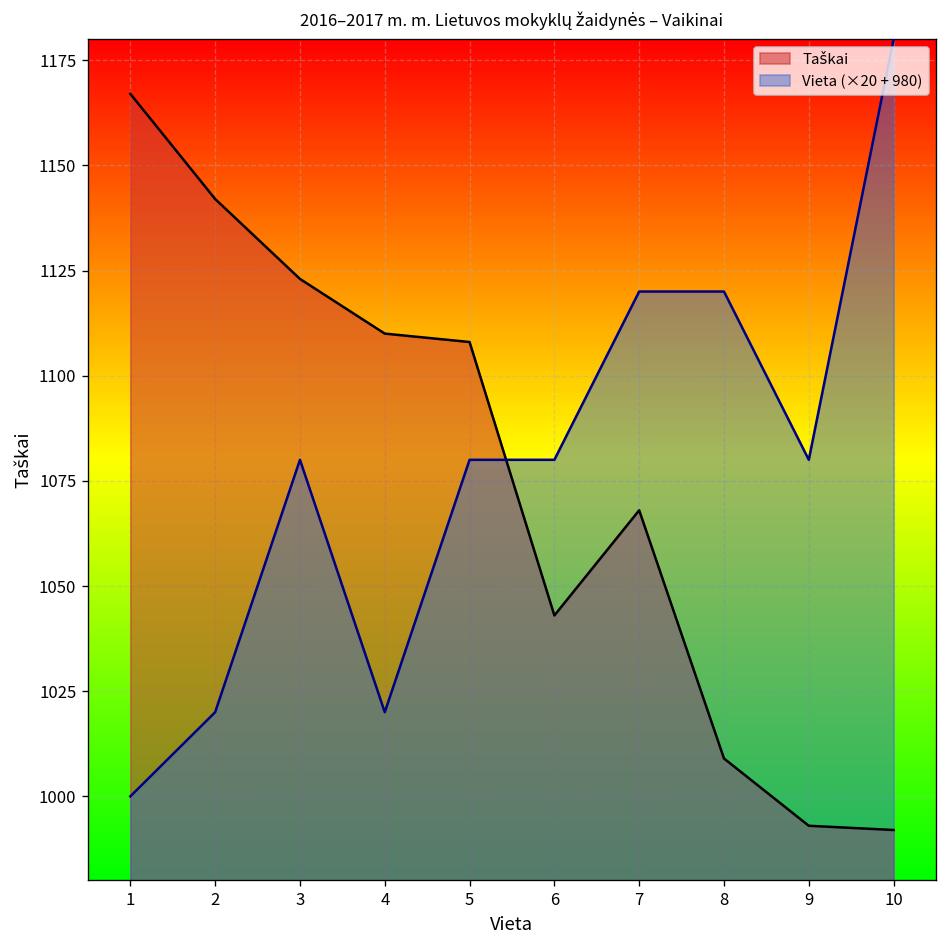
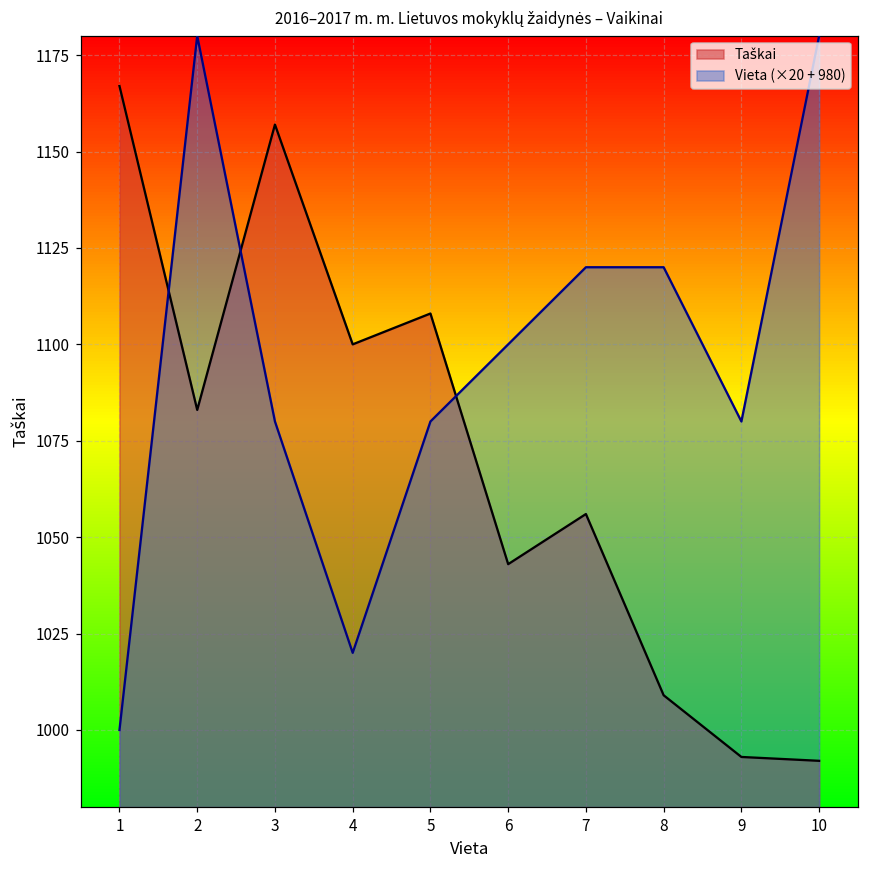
  {
    "Taškai": {
      "1": 1167,
-     "2": 1142,
-     "3": 1123,
-     "4": 1110,
+     "2": 1083,
+     "3": 1157,
+     "4": 1100,
      "5": 1108,
      "6": 1043,
-     "7": 1068,
+     "7": 1056,
      "8": 1009,
      "9": 993,
      "10": 992
    },
    "Vieta (×20 + 980)": {
      "1": 1000,
-     "2": 1020,
+     "2": 1180,
      "3": 1080,
      "4": 1020,
      "5": 1080,
-     "6": 1080,
+     "6": 1100,
      "7": 1120,
      "8": 1120,
      "9": 1080,
      "10": 1180
    }
  }
